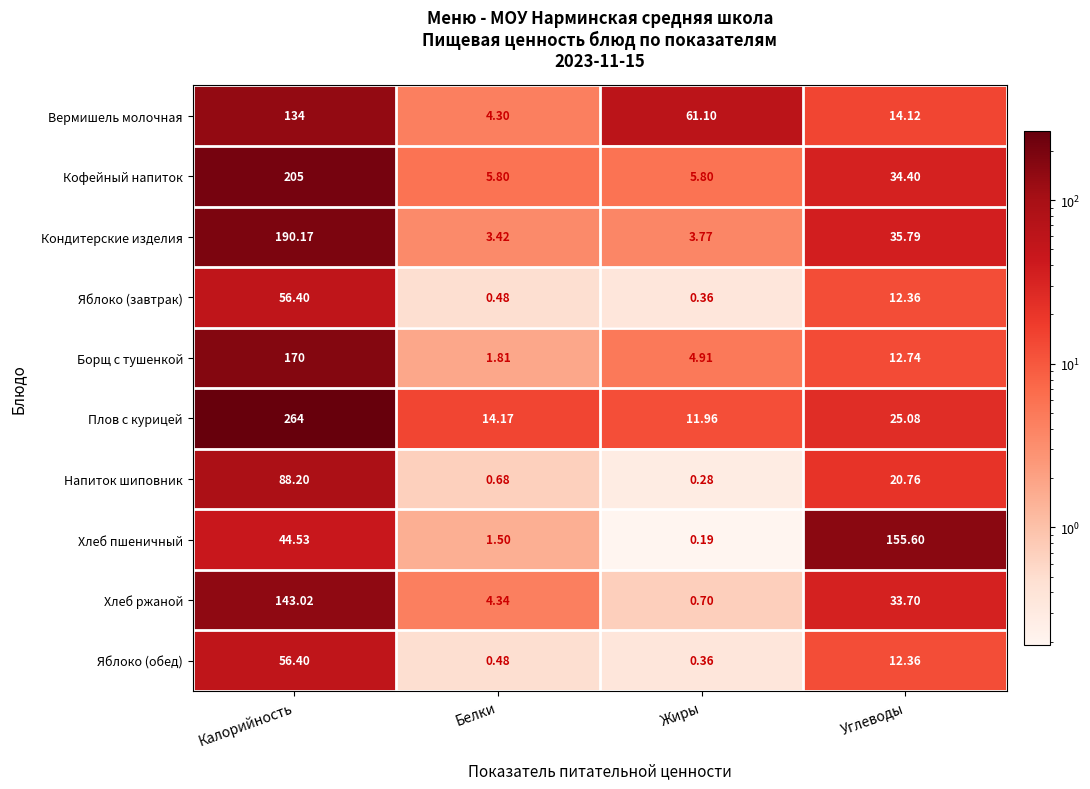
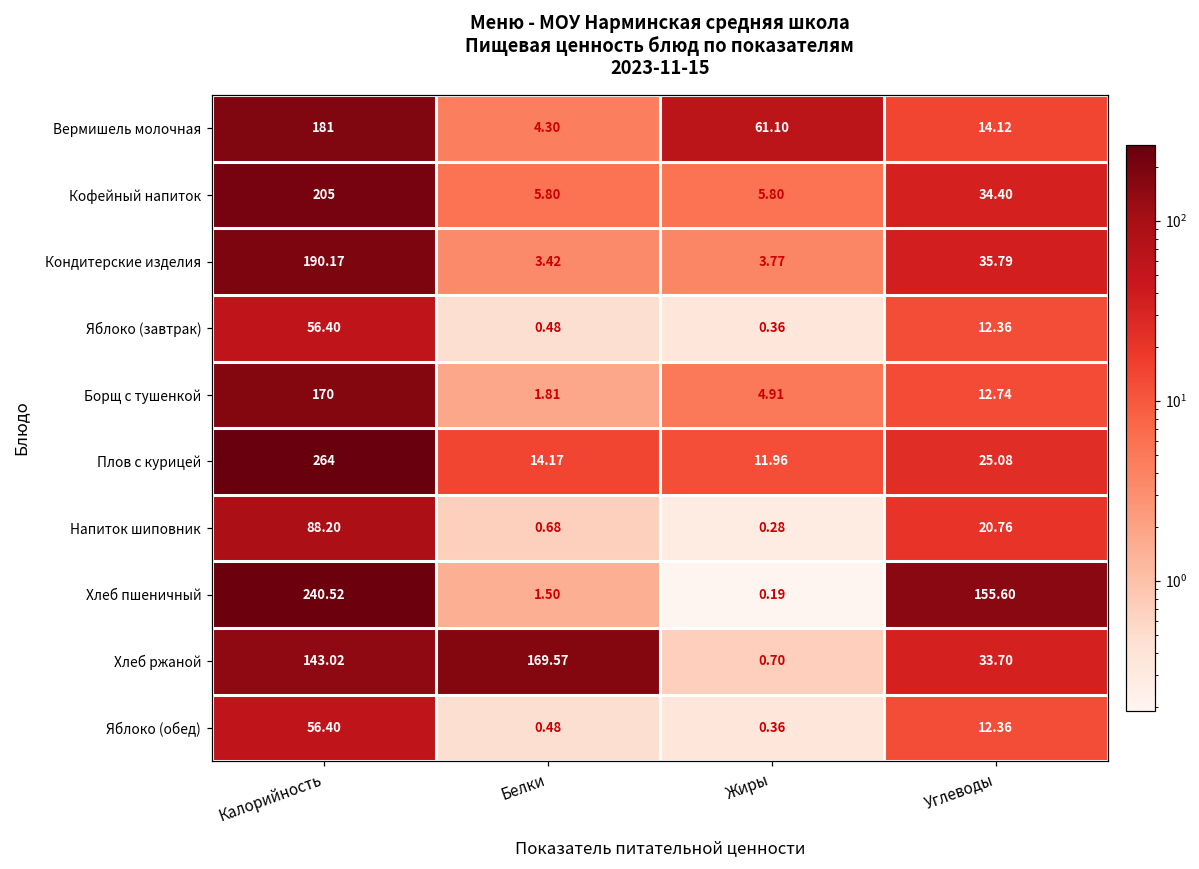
  {
    "Вермишель молочная": {
-     "Калорийность": 134,
+     "Калорийность": 181,
      "Белки": 4.30,
      "Жиры": 61.10,
      "Углеводы": 14.12
    },
    "Кофейный напиток": {
      "Калорийность": 205,
      "Белки": 5.80,
      "Жиры": 5.80,
      "Углеводы": 34.40
    },
    "Кондитерские изделия": {
      "Калорийность": 190.17,
      "Белки": 3.42,
      "Жиры": 3.77,
      "Углеводы": 35.79
    },
    "Яблоко (завтрак)": {
      "Калорийность": 56.40,
      "Белки": 0.48,
      "Жиры": 0.36,
      "Углеводы": 12.36
    },
    "Борщ с тушенкой": {
      "Калорийность": 170,
      "Белки": 1.81,
      "Жиры": 4.91,
      "Углеводы": 12.74
    },
    "Плов с курицей": {
      "Калорийность": 264,
      "Белки": 14.17,
      "Жиры": 11.96,
      "Углеводы": 25.08
    },
    "Напиток шиповник": {
      "Калорийность": 88.20,
      "Белки": 0.68,
      "Жиры": 0.28,
      "Углеводы": 20.76
    },
    "Хлеб пшеничный": {
-     "Калорийность": 44.53,
+     "Калорийность": 240.52,
      "Белки": 1.50,
      "Жиры": 0.19,
      "Углеводы": 155.60
    },
    "Хлеб ржаной": {
      "Калорийность": 143.02,
-     "Белки": 4.34,
+     "Белки": 169.57,
      "Жиры": 0.70,
      "Углеводы": 33.70
    },
    "Яблоко (обед)": {
      "Калорийность": 56.40,
      "Белки": 0.48,
      "Жиры": 0.36,
      "Углеводы": 12.36
    }
  }
